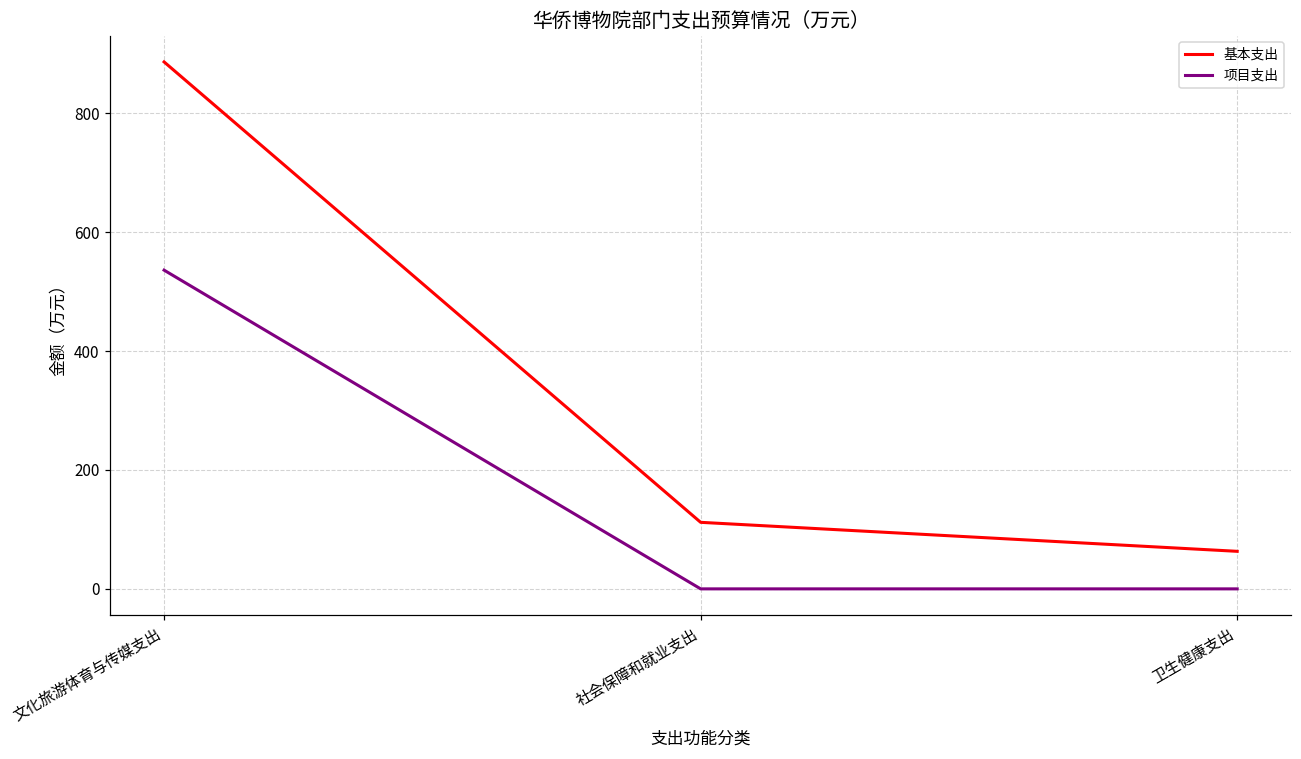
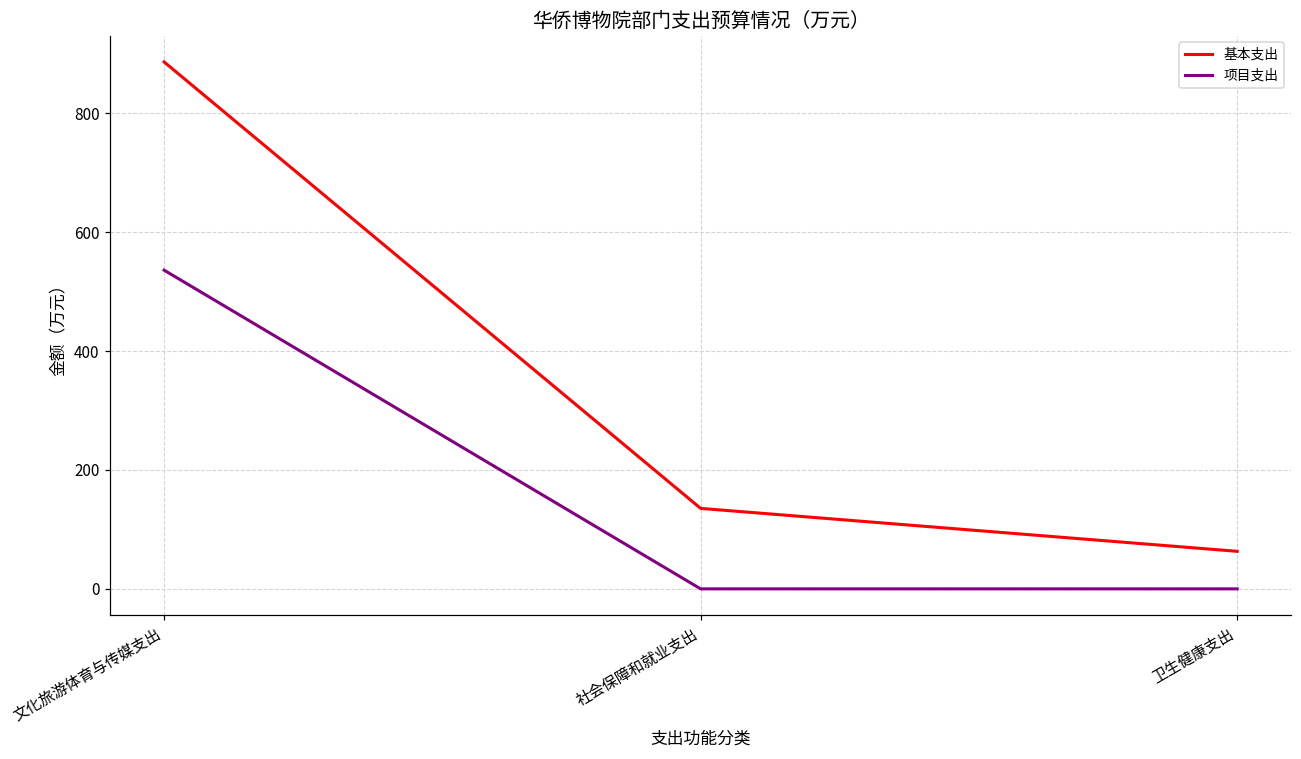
  {
    "基本支出": {
      "文化旅游体育与传媒支出": 890,
-     "社会保障和就业支出": 110,
+     "社会保障和就业支出": 140,
      "卫生健康支出": 60
    },
    "项目支出": {
      "文化旅游体育与传媒支出": 540,
      "社会保障和就业支出": 0,
      "卫生健康支出": 0
    }
  }
